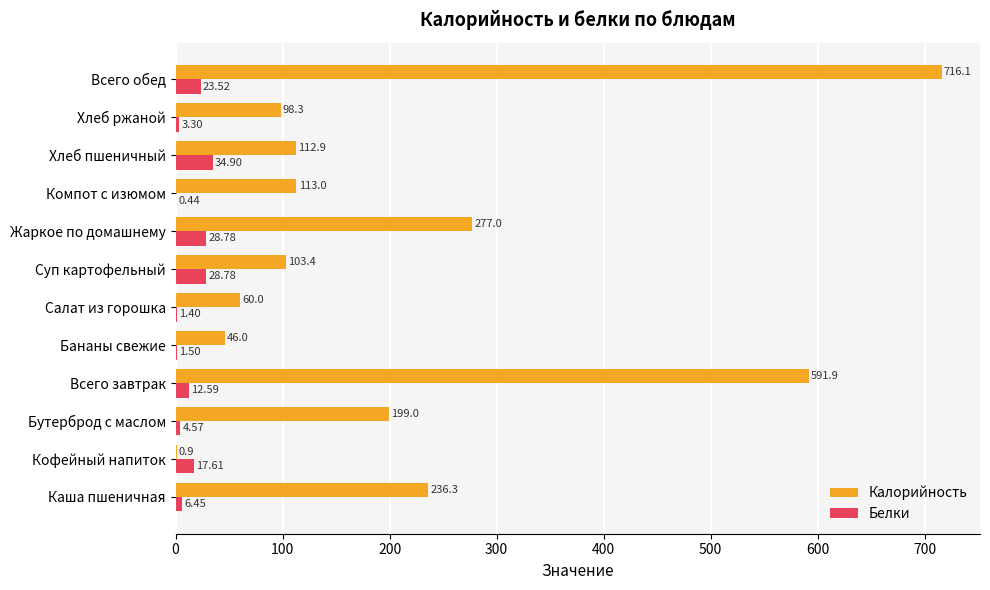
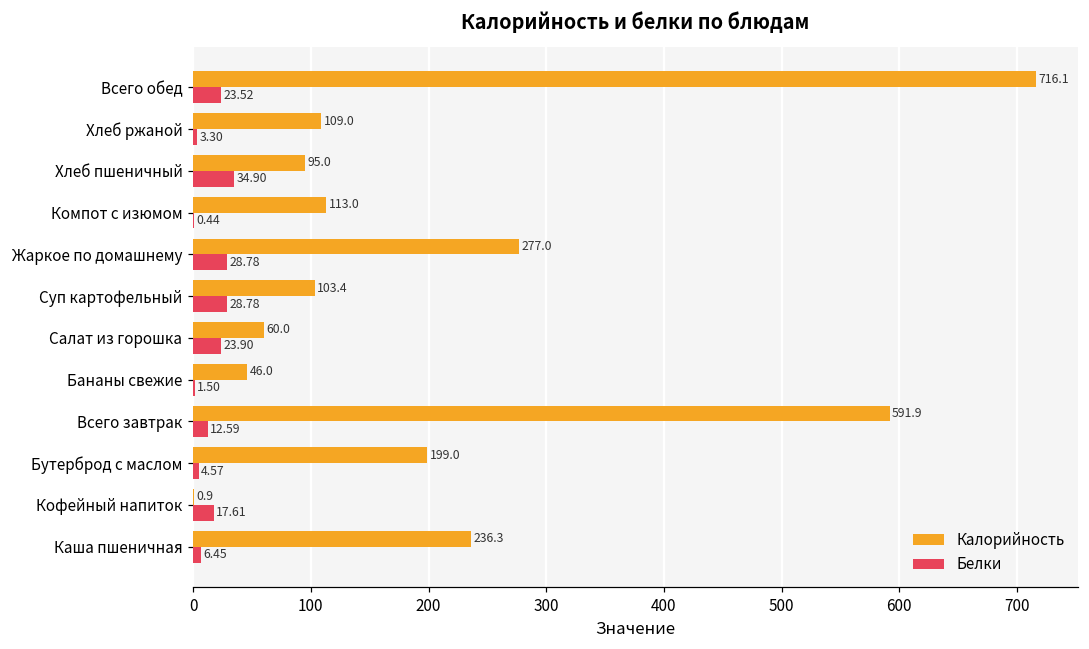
  {
    "Калорийность": {
      "Всего обед": 716.1,
-     "Хлеб ржаной": 98.3,
-     "Хлеб пшеничный": 112.9,
+     "Хлеб ржаной": 109.0,
+     "Хлеб пшеничный": 95.0,
      "Компот с изюмом": 113.0,
      "Жаркое по домашнему": 277.0,
      "Суп картофельный": 103.4,
      "Салат из горошка": 60.0,
      "Бананы свежие": 46.0,
      "Всего завтрак": 591.9,
      "Бутерброд с маслом": 199.0,
      "Кофейный напиток": 0.9,
      "Каша пшеничная": 236.3
    },
    "Белки": {
      "Всего обед": 23.52,
      "Хлеб ржаной": 3.30,
      "Хлеб пшеничный": 34.90,
      "Компот с изюмом": 0.44,
      "Жаркое по домашнему": 28.78,
      "Суп картофельный": 28.78,
-     "Салат из горошка": 1.40,
+     "Салат из горошка": 23.90,
      "Бананы свежие": 1.50,
      "Всего завтрак": 12.59,
      "Бутерброд с маслом": 4.57,
      "Кофейный напиток": 17.61,
      "Каша пшеничная": 6.45
    }
  }
